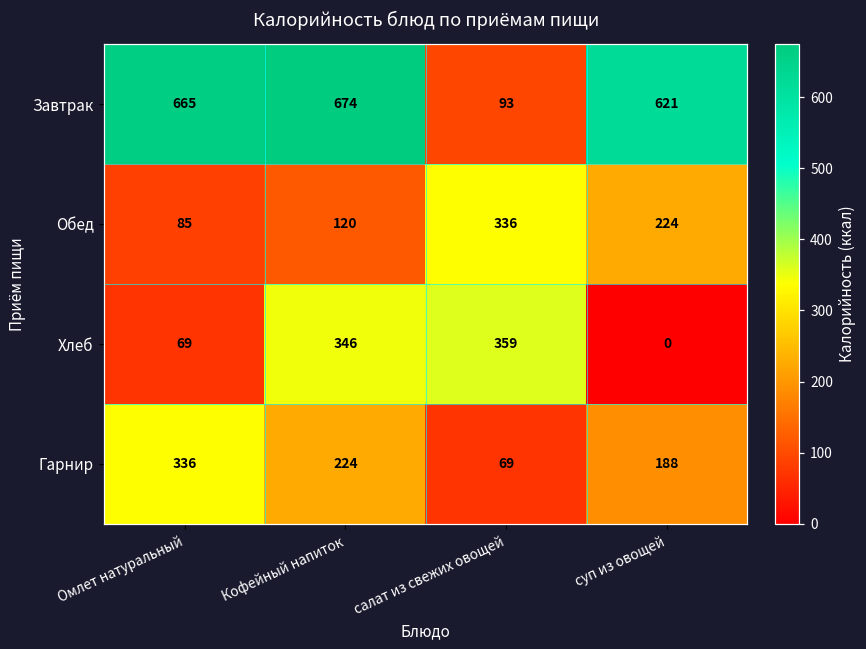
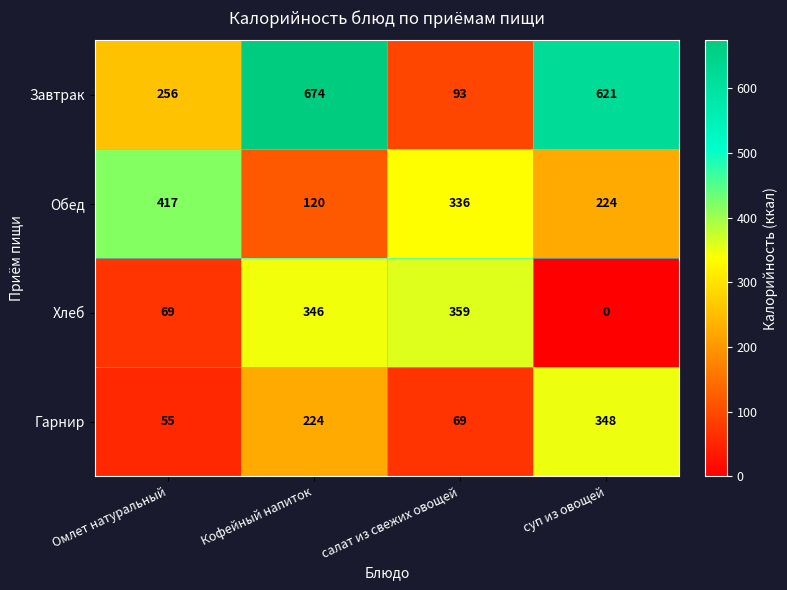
  {
    "Завтрак": {
-     "Омлет натуральный": 665,
+     "Омлет натуральный": 256,
      "Кофейный напиток": 674,
      "салат из свежих овощей": 93,
      "суп из овощей": 621
    },
    "Обед": {
-     "Омлет натуральный": 85,
+     "Омлет натуральный": 417,
      "Кофейный напиток": 120,
      "салат из свежих овощей": 336,
      "суп из овощей": 224
    },
    "Хлеб": {
      "Омлет натуральный": 69,
      "Кофейный напиток": 346,
      "салат из свежих овощей": 359,
      "суп из овощей": 0
    },
    "Гарнир": {
-     "Омлет натуральный": 336,
+     "Омлет натуральный": 55,
      "Кофейный напиток": 224,
      "салат из свежих овощей": 69,
-     "суп из овощей": 188
+     "суп из овощей": 348
    }
  }
